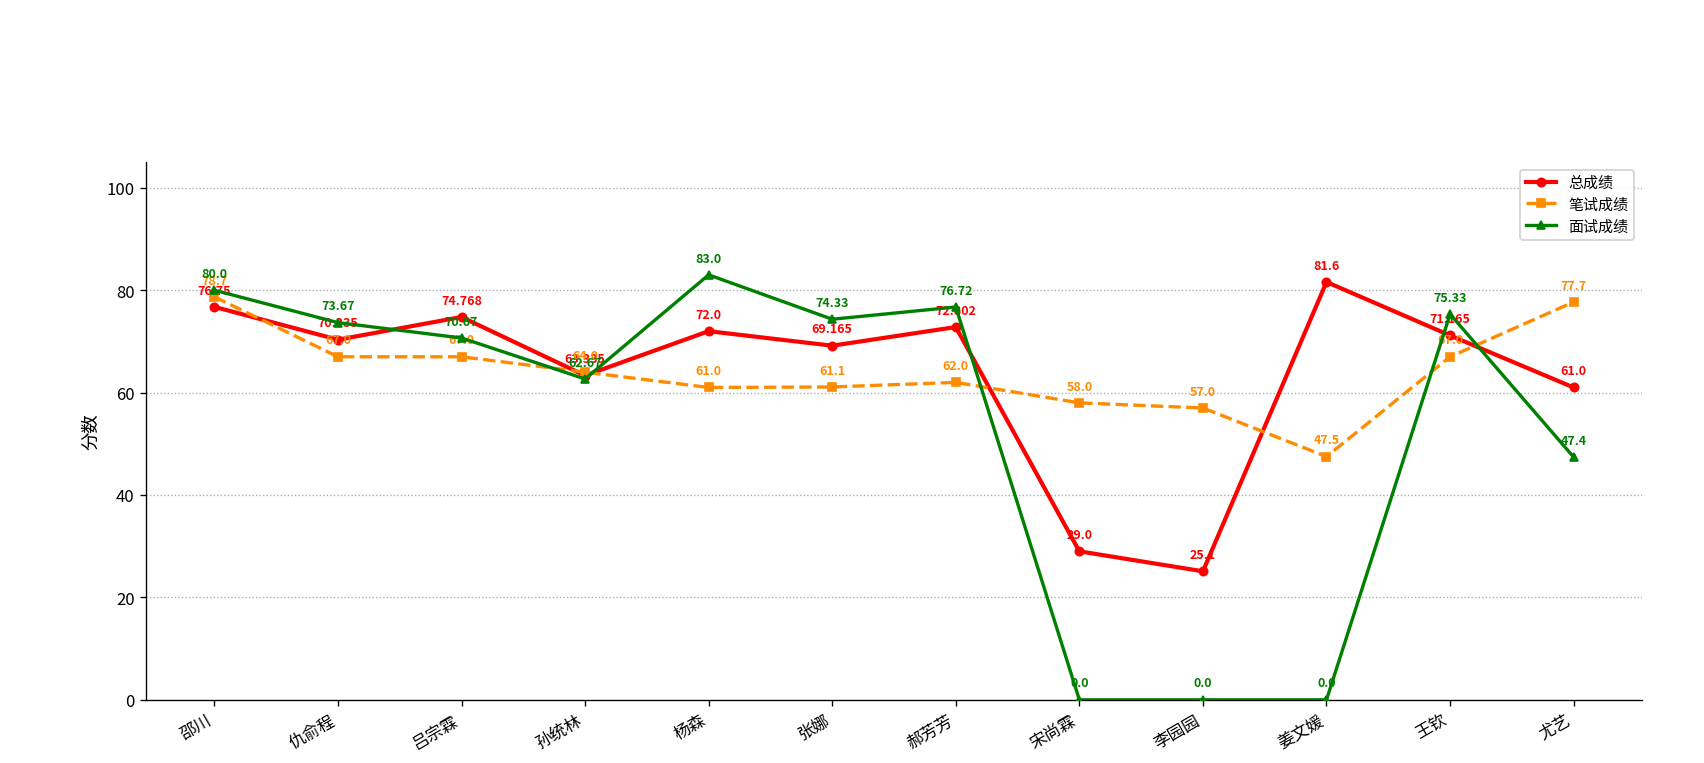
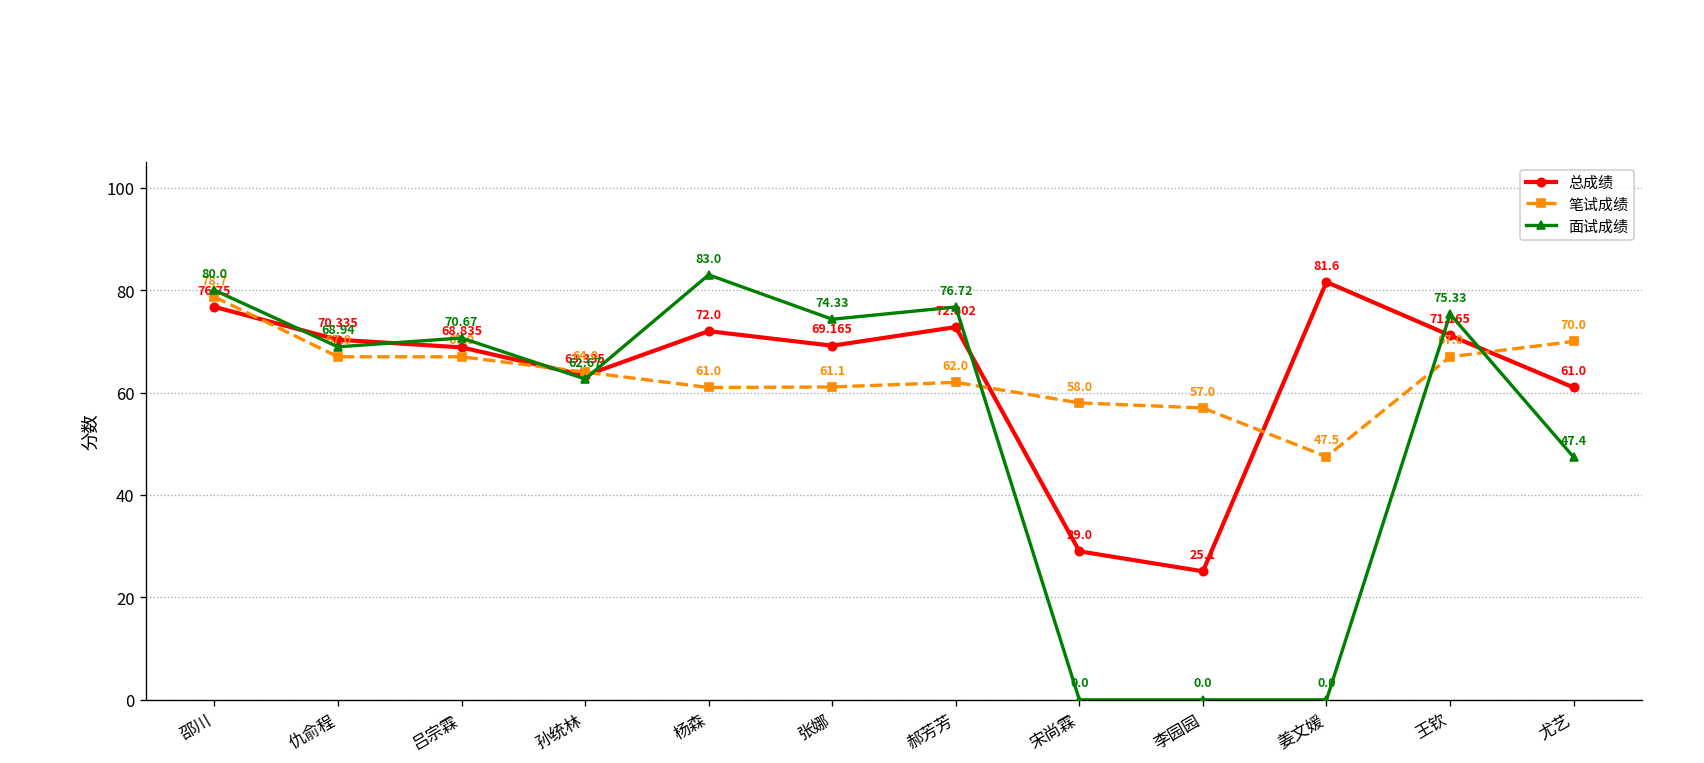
  {
    "总成绩": {
-     "吕宗霖": 74.768,
+     "吕宗霖": 68.835,
      "杨森": 72.0,
      "张娜": 69.165,
      "宋尚霖": 29.0,
      "李园园": 25.1,
      "姜文媛": 81.6,
      "尤艺": 61.0
    },
    "笔试成绩": {
      "杨森": 61.0,
      "张娜": 61.1,
      "郝芳芳": 62.0,
      "宋尚霖": 58.0,
      "李园园": 57.0,
      "姜文媛": 47.5,
-     "尤艺": 77.7
+     "尤艺": 70.0
    },
    "面试成绩": {
-     "仇俞程": 73.67,
+     "仇俞程": 68.94,
      "杨森": 83.0,
      "张娜": 74.33,
      "郝芳芳": 76.72,
      "宋尚霖": 0.0,
      "李园园": 0.0,
      "姜文媛": 0.0,
      "王钦": 75.33,
      "尤艺": 47.4
    }
  }
